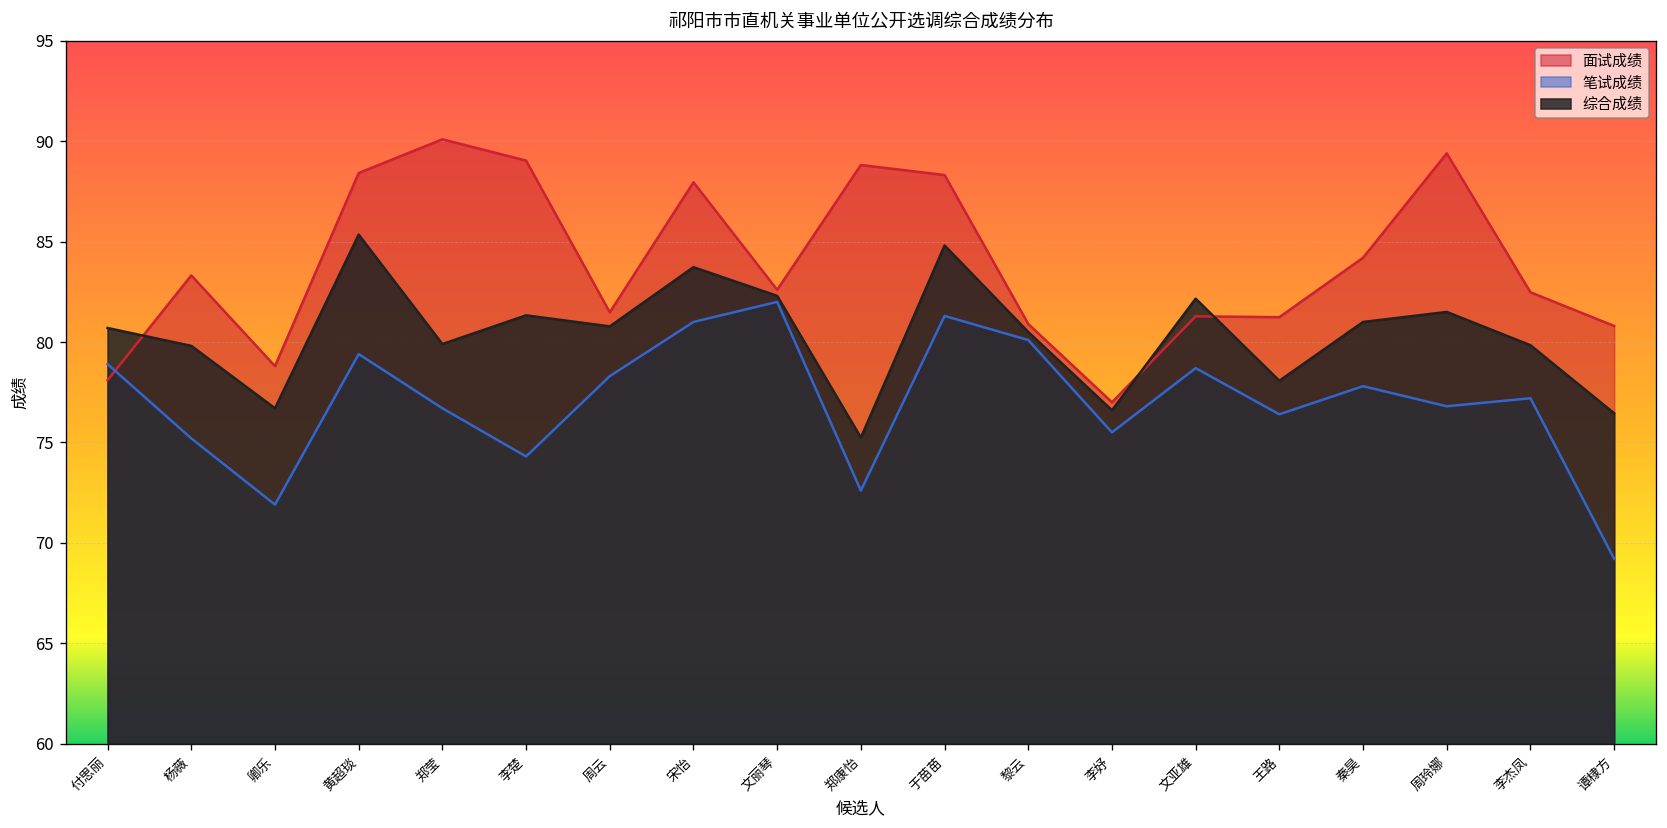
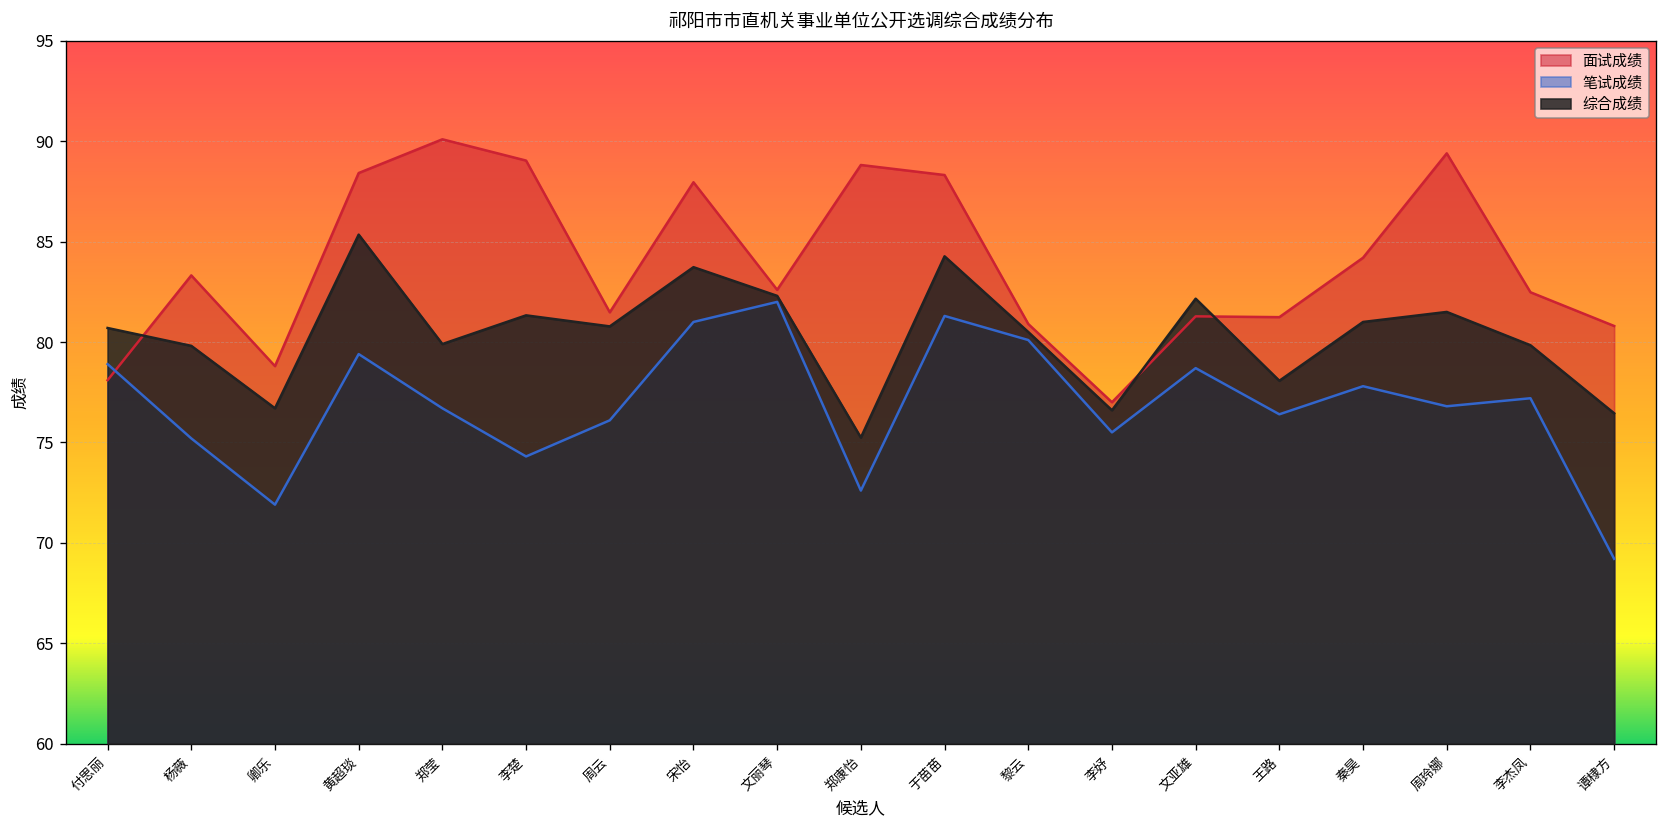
  {
    "面试成绩": {
      "付思丽": 78.1,
      "杨薇": 83.3,
      "卿乐": 78.8,
      "黄超琰": 88.4,
      "郑莹": 90.1,
      "李楚": 89.0,
      "周云": 81.5,
      "宋怡": 88.0,
      "文丽琴": 82.6,
      "郑康怡": 88.8,
      "于苗苗": 88.3,
      "黎云": 80.9,
      "李妤": 77.0,
      "文亚雄": 81.3,
      "王路": 81.2,
      "秦昊": 84.2,
      "周玲娜": 89.4,
      "李杰凤": 82.5,
      "谭棣方": 80.8
    },
    "笔试成绩": {
      "付思丽": 78.9,
      "杨薇": 75.2,
      "卿乐": 71.9,
      "黄超琰": 79.4,
      "郑莹": 76.7,
      "李楚": 74.3,
-     "周云": 78.3,
+     "周云": 76.1,
      "宋怡": 81.0,
      "文丽琴": 82.0,
      "郑康怡": 72.6,
      "于苗苗": 81.3,
      "黎云": 80.1,
      "李妤": 75.5,
      "文亚雄": 78.7,
      "王路": 76.4,
      "秦昊": 77.8,
      "周玲娜": 76.8,
      "李杰凤": 77.2,
      "谭棣方": 69.2
    },
    "综合成绩": {
      "付思丽": 80.7,
      "杨薇": 79.8,
      "卿乐": 76.7,
      "黄超琰": 85.4,
      "郑莹": 79.9,
      "李楚": 81.3,
      "周云": 80.8,
      "宋怡": 83.7,
      "文丽琴": 82.3,
      "郑康怡": 75.2,
-     "于苗苗": 84.8,
+     "于苗苗": 84.3,
      "黎云": 80.5,
      "李妤": 76.6,
      "文亚雄": 82.2,
      "王路": 78.1,
      "秦昊": 81.0,
      "周玲娜": 81.5,
      "李杰凤": 79.8,
      "谭棣方": 76.5
    }
  }
